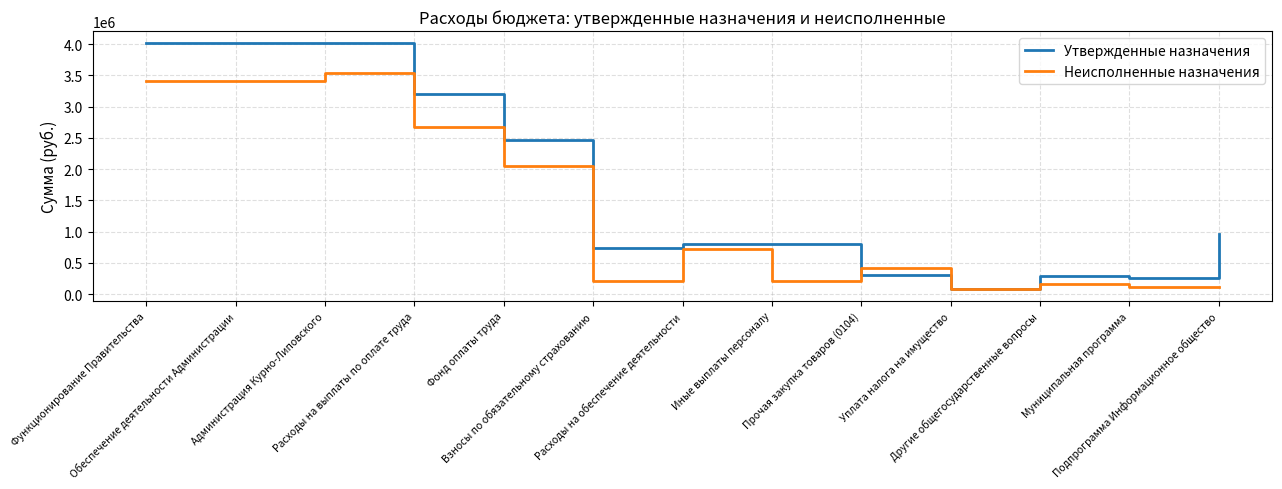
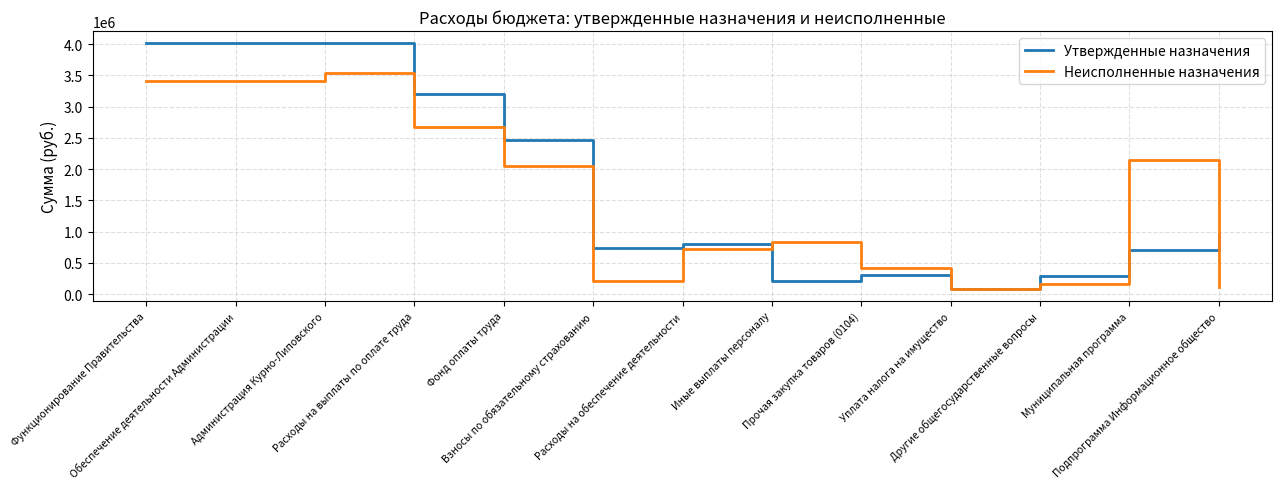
  {
    "Утвержденные назначения": {
      "Функционирование Правительства": 4000000,
      "Обеспечение деятельности Администрации": 4000000,
      "Администрация Курно-Липовского": 4000000,
      "Расходы на выплаты по оплате труда": 3200000,
      "Фонд оплаты труда": 2500000,
      "Взносы по обязательному страхованию": 700000,
      "Расходы на обеспечение деятельности": 800000,
-     "Иные выплаты персоналу": 800000,
+     "Иные выплаты персоналу": 200000,
      "Прочая закупка товаров (0104)": 300000,
      "Другие общегосударственные вопросы": 300000,
-     "Муниципальная программа": 300000,
+     "Муниципальная программа": 700000,
      "Подпрограмма Информационное общество": 1000000
    },
    "Неисполненные назначения": {
      "Функционирование Правительства": 3400000,
      "Обеспечение деятельности Администрации": 3400000,
      "Администрация Курно-Липовского": 3500000,
      "Расходы на выплаты по оплате труда": 2700000,
      "Фонд оплаты труда": 2000000,
      "Взносы по обязательному страхованию": 200000,
      "Расходы на обеспечение деятельности": 700000,
-     "Иные выплаты персоналу": 200000,
+     "Иные выплаты персоналу": 800000,
      "Прочая закупка товаров (0104)": 400000,
      "Другие общегосударственные вопросы": 200000,
-     "Муниципальная программа": 100000,
+     "Муниципальная программа": 2100000,
      "Подпрограмма Информационное общество": 100000
    }
  }
